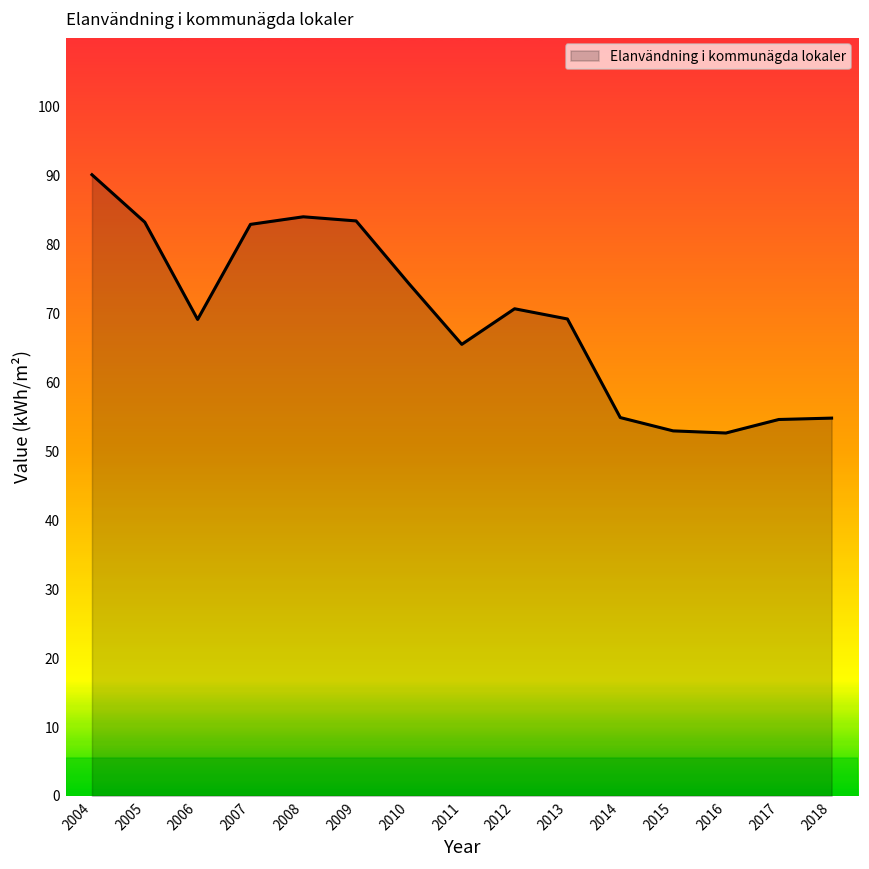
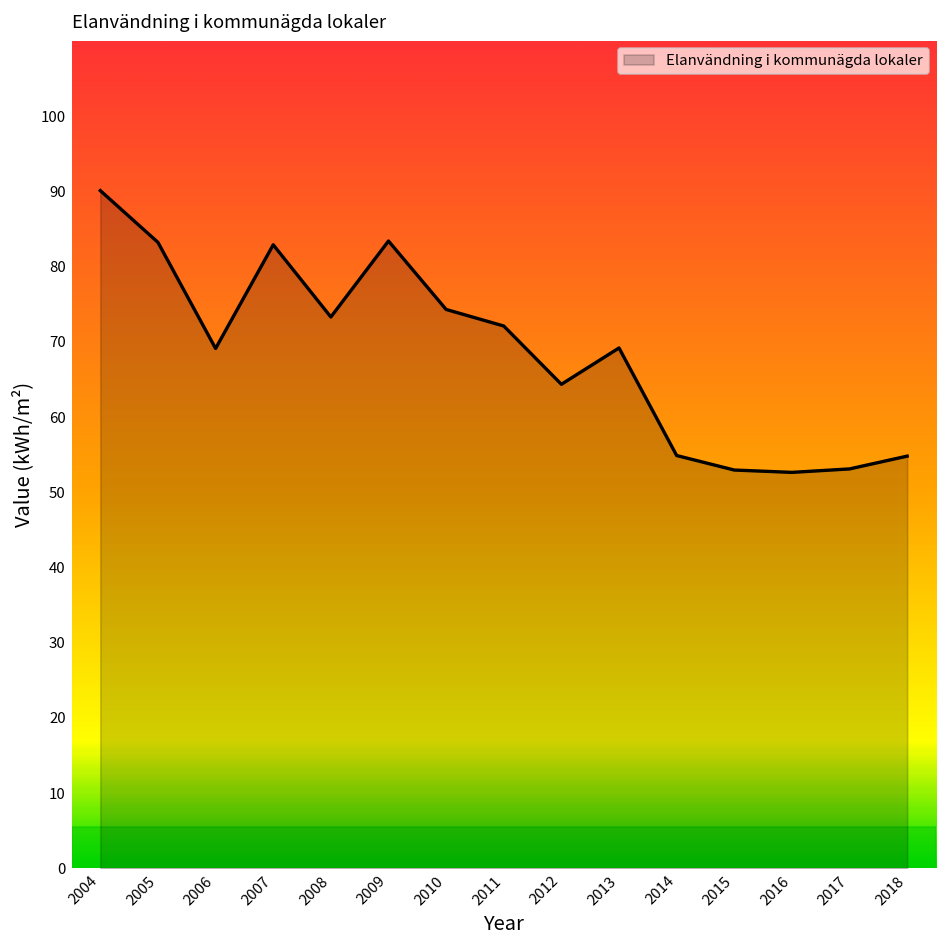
  {
    "2004": 90,
    "2005": 83,
    "2006": 69,
    "2007": 83,
-   "2008": 84,
+   "2008": 73,
    "2009": 83,
    "2010": 74,
-   "2011": 66,
-   "2012": 71,
+   "2011": 72,
+   "2012": 64,
    "2013": 69,
    "2014": 55,
    "2015": 53,
    "2016": 53,
-   "2017": 55,
+   "2017": 53,
    "2018": 55
  }
